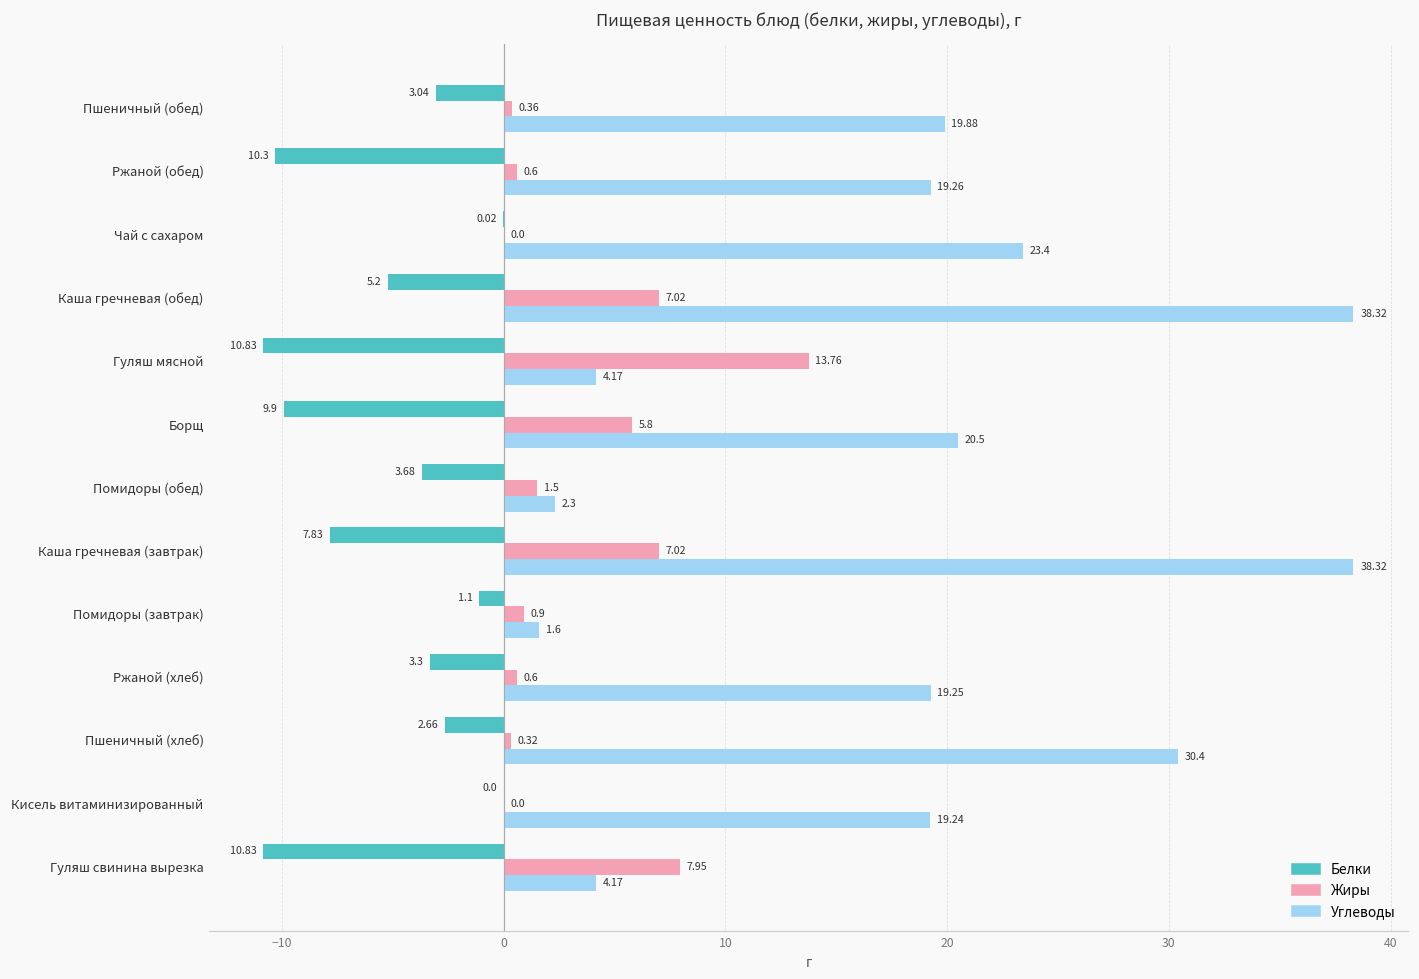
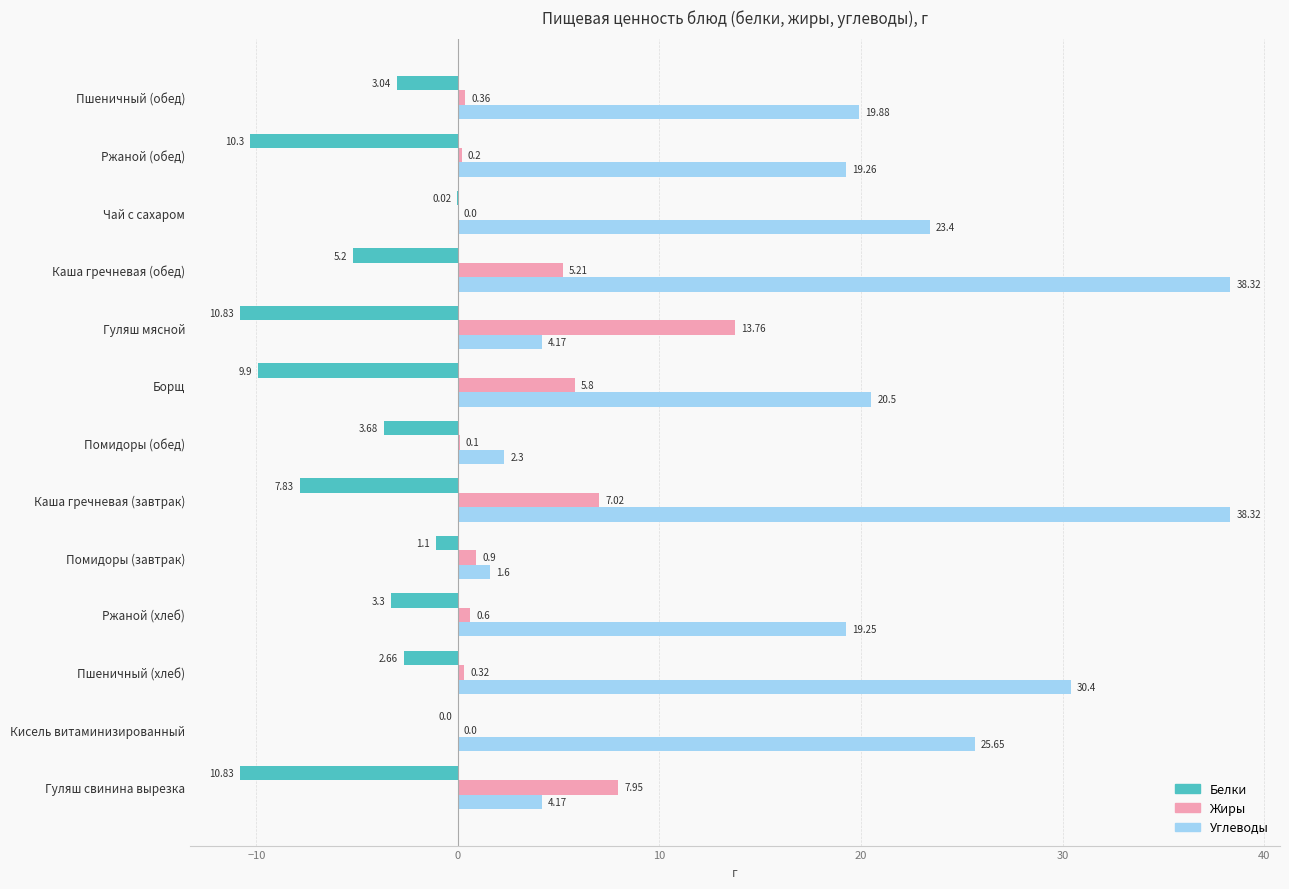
  {
    "Белки": {
      "Кисель витаминизированный": 0.0
    },
    "Жиры": {
      "Пшеничный (обед)": 0.36,
-     "Ржаной (обед)": 0.6,
+     "Ржаной (обед)": 0.2,
      "Чай с сахаром": 0.0,
-     "Каша гречневая (обед)": 7.02,
+     "Каша гречневая (обед)": 5.21,
      "Гуляш мясной": 13.76,
      "Борщ": 5.8,
-     "Помидоры (обед)": 1.5,
+     "Помидоры (обед)": 0.1,
      "Каша гречневая (завтрак)": 7.02,
      "Помидоры (завтрак)": 0.9,
      "Ржаной (хлеб)": 0.6,
      "Пшеничный (хлеб)": 0.32,
      "Кисель витаминизированный": 0.0,
      "Гуляш свинина вырезка": 7.95
    },
    "Углеводы": {
      "Пшеничный (обед)": 19.88,
      "Ржаной (обед)": 19.26,
      "Чай с сахаром": 23.4,
      "Каша гречневая (обед)": 38.32,
      "Гуляш мясной": 4.17,
      "Борщ": 20.5,
      "Помидоры (обед)": 2.3,
      "Каша гречневая (завтрак)": 38.32,
      "Помидоры (завтрак)": 1.6,
      "Ржаной (хлеб)": 19.25,
      "Пшеничный (хлеб)": 30.4,
-     "Кисель витаминизированный": 19.24,
+     "Кисель витаминизированный": 25.65,
      "Гуляш свинина вырезка": 4.17
    }
  }
